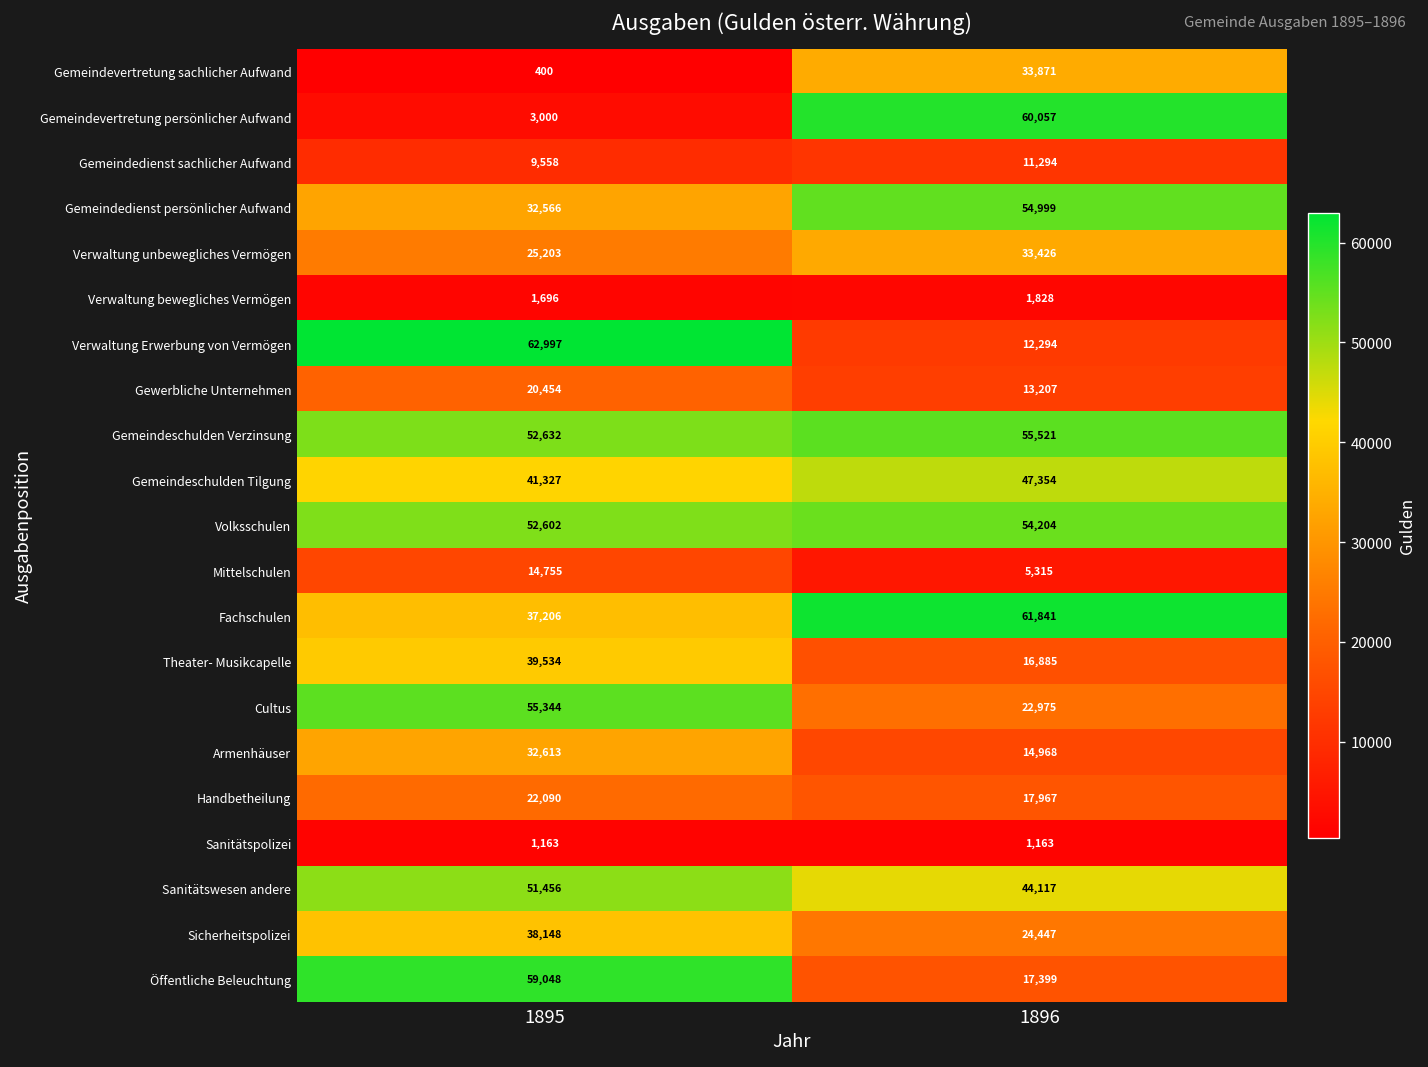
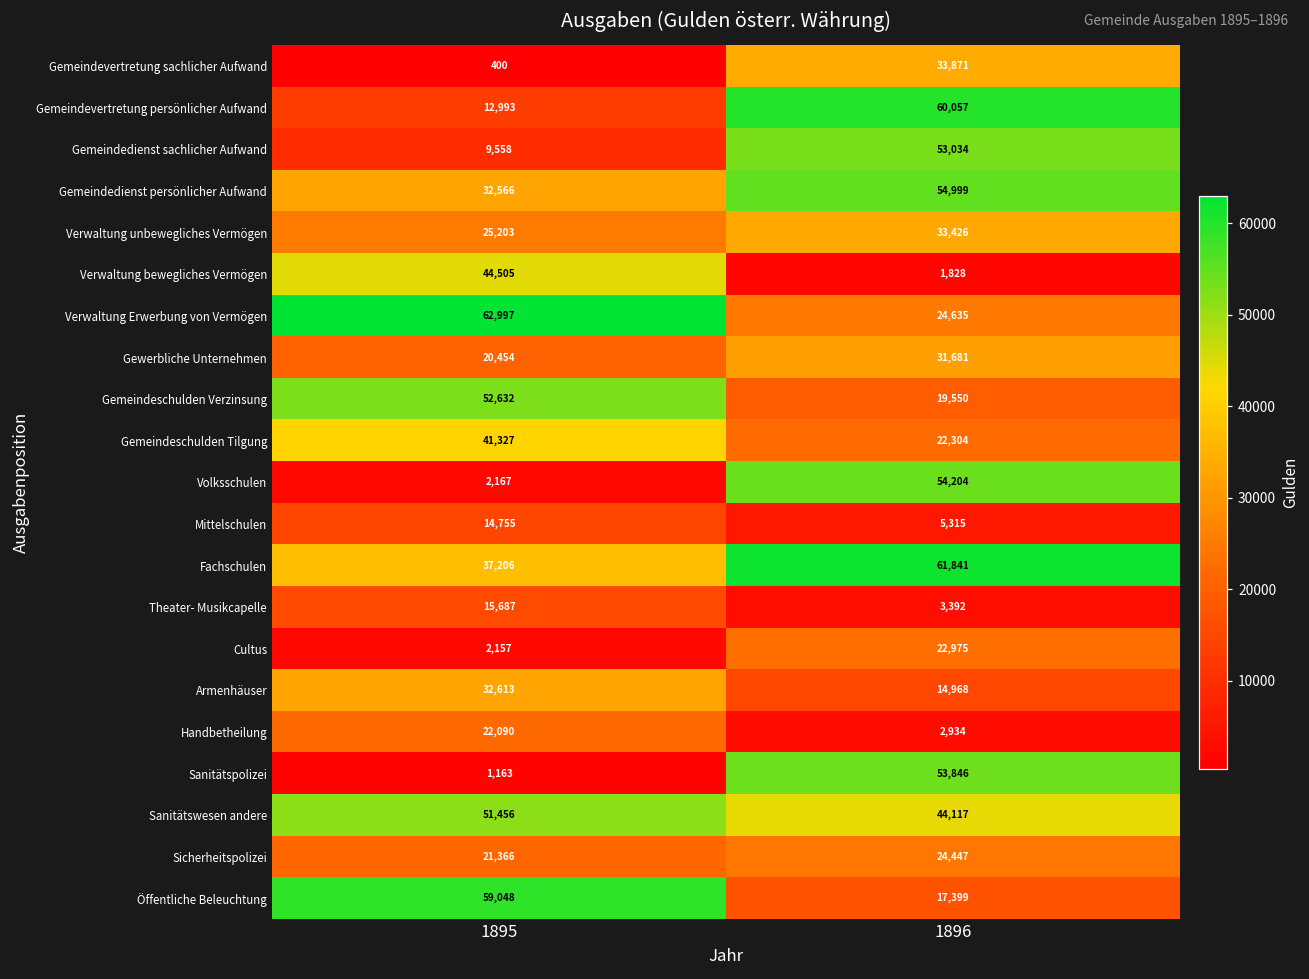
  {
    "Gemeindevertretung sachlicher Aufwand": {
      "1895": "400",
      "1896": "33,871"
    },
    "Gemeindevertretung persönlicher Aufwand": {
-     "1895": "3,000",
+     "1895": "12,993",
      "1896": "60,057"
    },
    "Gemeindedienst sachlicher Aufwand": {
      "1895": "9,558",
-     "1896": "11,294"
+     "1896": "53,034"
    },
    "Gemeindedienst persönlicher Aufwand": {
      "1895": "32,566",
      "1896": "54,999"
    },
    "Verwaltung unbewegliches Vermögen": {
      "1895": "25,203",
      "1896": "33,426"
    },
    "Verwaltung bewegliches Vermögen": {
-     "1895": "1,696",
+     "1895": "44,505",
      "1896": "1,828"
    },
    "Verwaltung Erwerbung von Vermögen": {
      "1895": "62,997",
-     "1896": "12,294"
+     "1896": "24,635"
    },
    "Gewerbliche Unternehmen": {
      "1895": "20,454",
-     "1896": "13,207"
+     "1896": "31,681"
    },
    "Gemeindeschulden Verzinsung": {
      "1895": "52,632",
-     "1896": "55,521"
+     "1896": "19,550"
    },
    "Gemeindeschulden Tilgung": {
      "1895": "41,327",
-     "1896": "47,354"
+     "1896": "22,304"
    },
    "Volksschulen": {
-     "1895": "52,602",
+     "1895": "2,167",
      "1896": "54,204"
    },
    "Mittelschulen": {
      "1895": "14,755",
      "1896": "5,315"
    },
    "Fachschulen": {
      "1895": "37,206",
      "1896": "61,841"
    },
    "Theater- Musikcapelle": {
-     "1895": "39,534",
-     "1896": "16,885"
+     "1895": "15,687",
+     "1896": "3,392"
    },
    "Cultus": {
-     "1895": "55,344",
+     "1895": "2,157",
      "1896": "22,975"
    },
    "Armenhäuser": {
      "1895": "32,613",
      "1896": "14,968"
    },
    "Handbetheilung": {
      "1895": "22,090",
-     "1896": "17,967"
+     "1896": "2,934"
    },
    "Sanitätspolizei": {
      "1895": "1,163",
-     "1896": "1,163"
+     "1896": "53,846"
    },
    "Sanitätswesen andere": {
      "1895": "51,456",
      "1896": "44,117"
    },
    "Sicherheitspolizei": {
-     "1895": "38,148",
+     "1895": "21,366",
      "1896": "24,447"
    },
    "Öffentliche Beleuchtung": {
      "1895": "59,048",
      "1896": "17,399"
    }
  }
